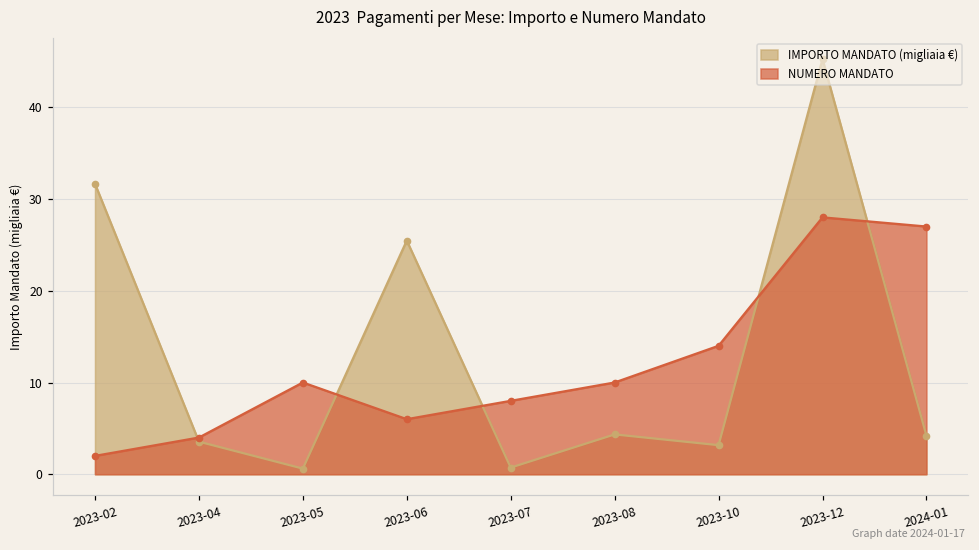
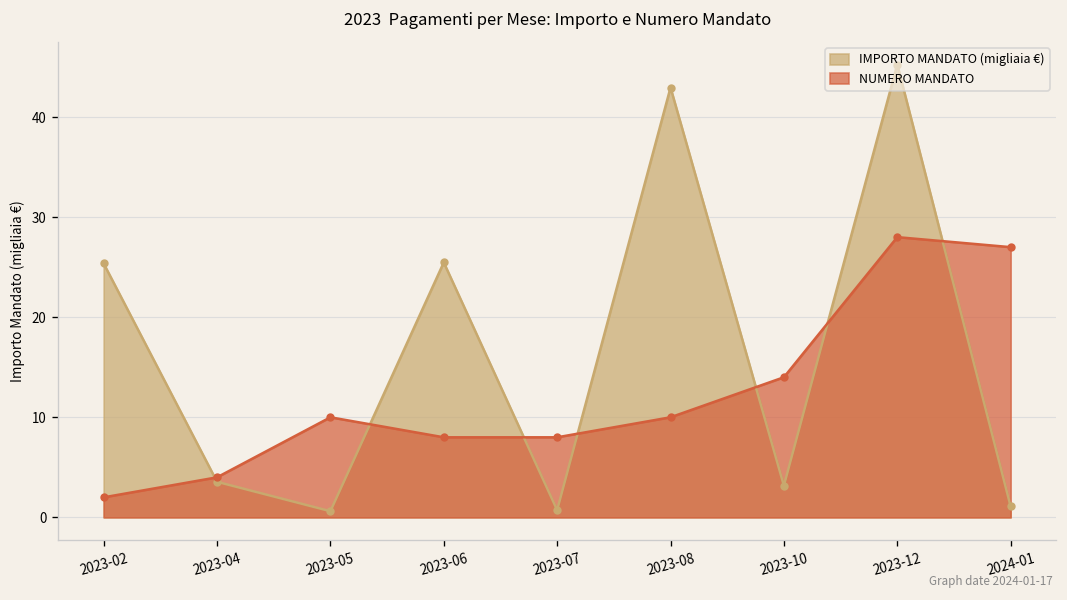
  {
    "IMPORTO MANDATO (migliaia €)": {
-     "2023-02": 32,
+     "2023-02": 25,
      "2023-04": 4,
      "2023-05": 1,
      "2023-06": 25,
      "2023-07": 1,
-     "2023-08": 4,
+     "2023-08": 43,
      "2023-10": 3,
-     "2024-01": 4
+     "2024-01": 1
    },
    "NUMERO MANDATO": {
      "2023-02": 2,
      "2023-04": 4,
      "2023-05": 10,
-     "2023-06": 6,
+     "2023-06": 8,
      "2023-07": 8,
      "2023-08": 10,
      "2023-10": 14,
      "2023-12": 28,
      "2024-01": 27
    }
  }
